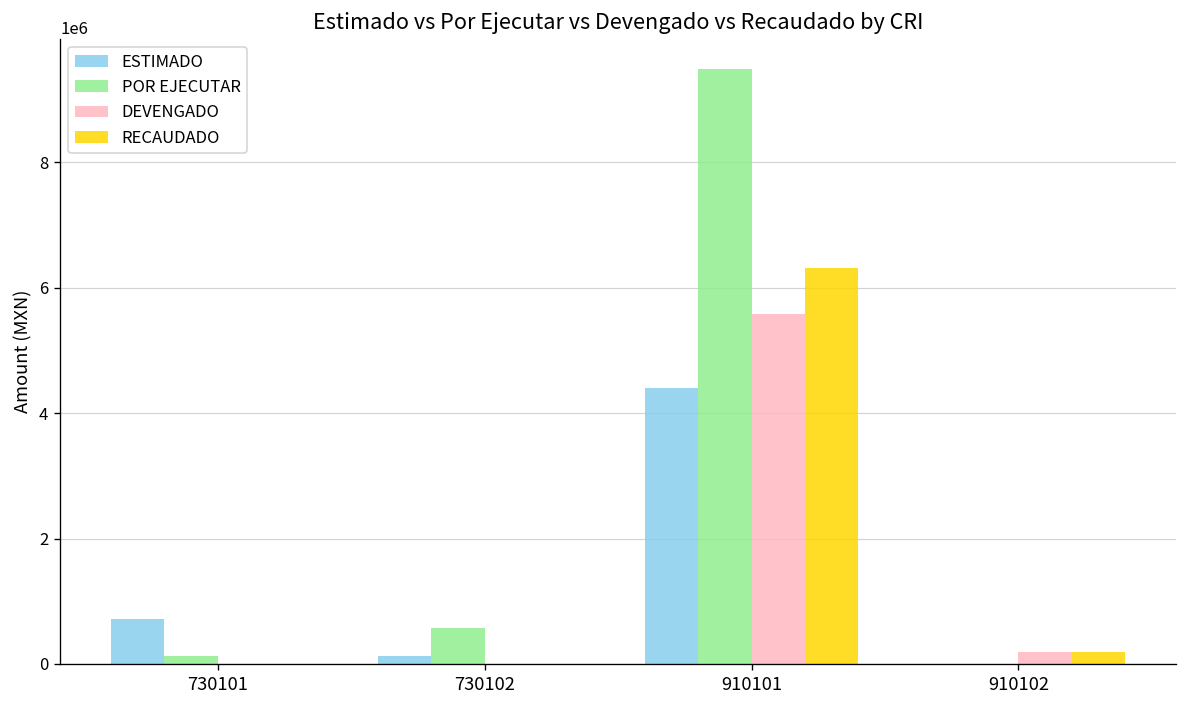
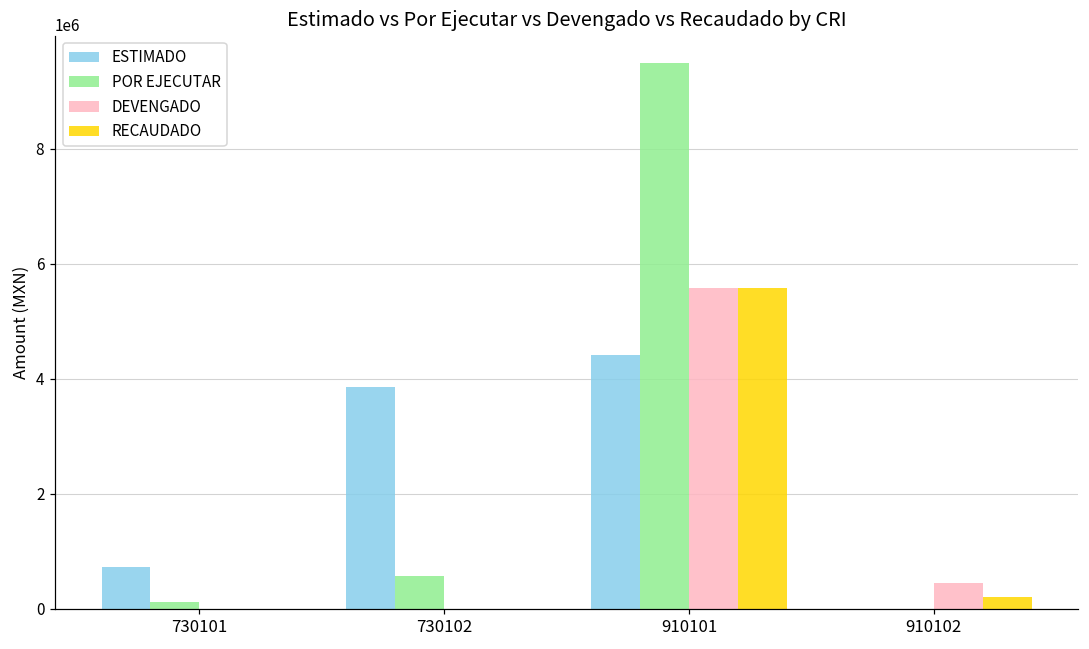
  {
    "ESTIMADO": {
      "730101": 700000,
-     "730102": 100000,
+     "730102": 3900000,
      "910101": 4400000,
      "910102": 0
    },
    "POR EJECUTAR": {
      "730101": 100000,
      "730102": 600000,
      "910101": 9500000,
      "910102": 0
    },
    "DEVENGADO": {
      "730101": 0,
      "730102": 0,
      "910101": 5600000,
-     "910102": 200000
+     "910102": 400000
    },
    "RECAUDADO": {
      "730101": 0,
      "730102": 0,
-     "910101": 6300000,
+     "910101": 5600000,
      "910102": 200000
    }
  }
